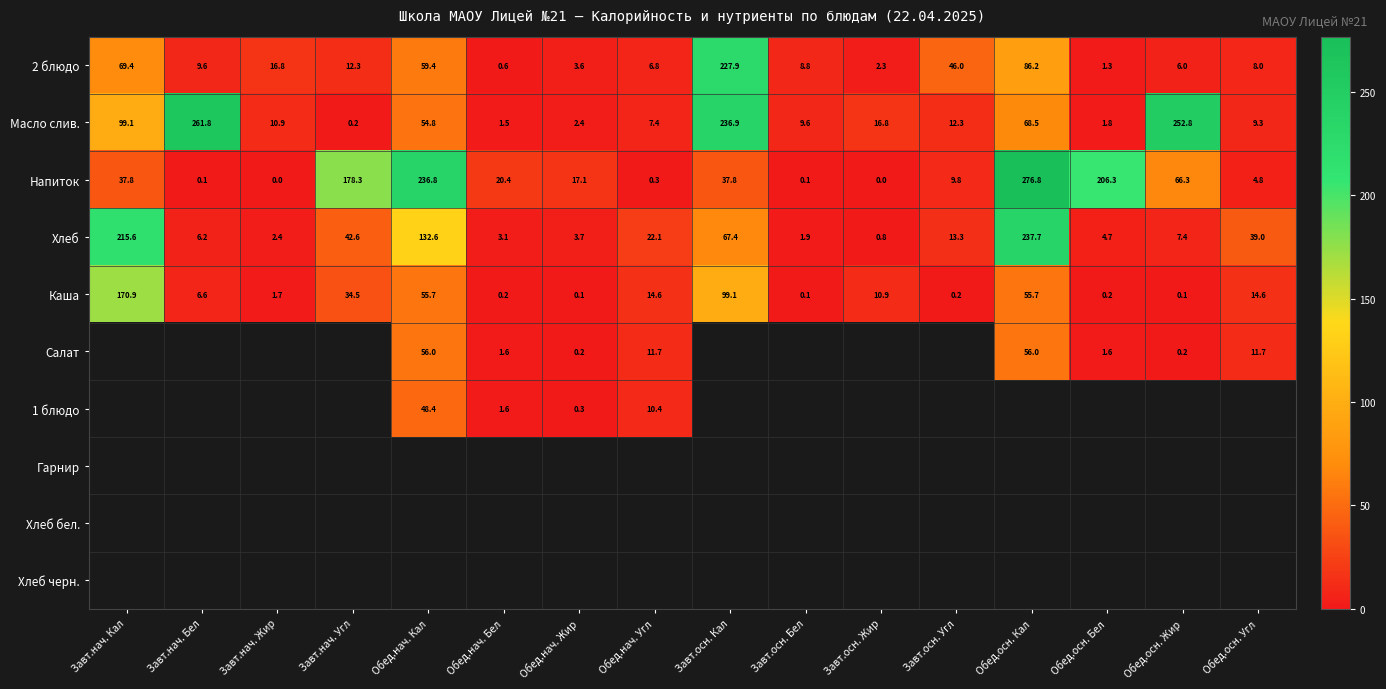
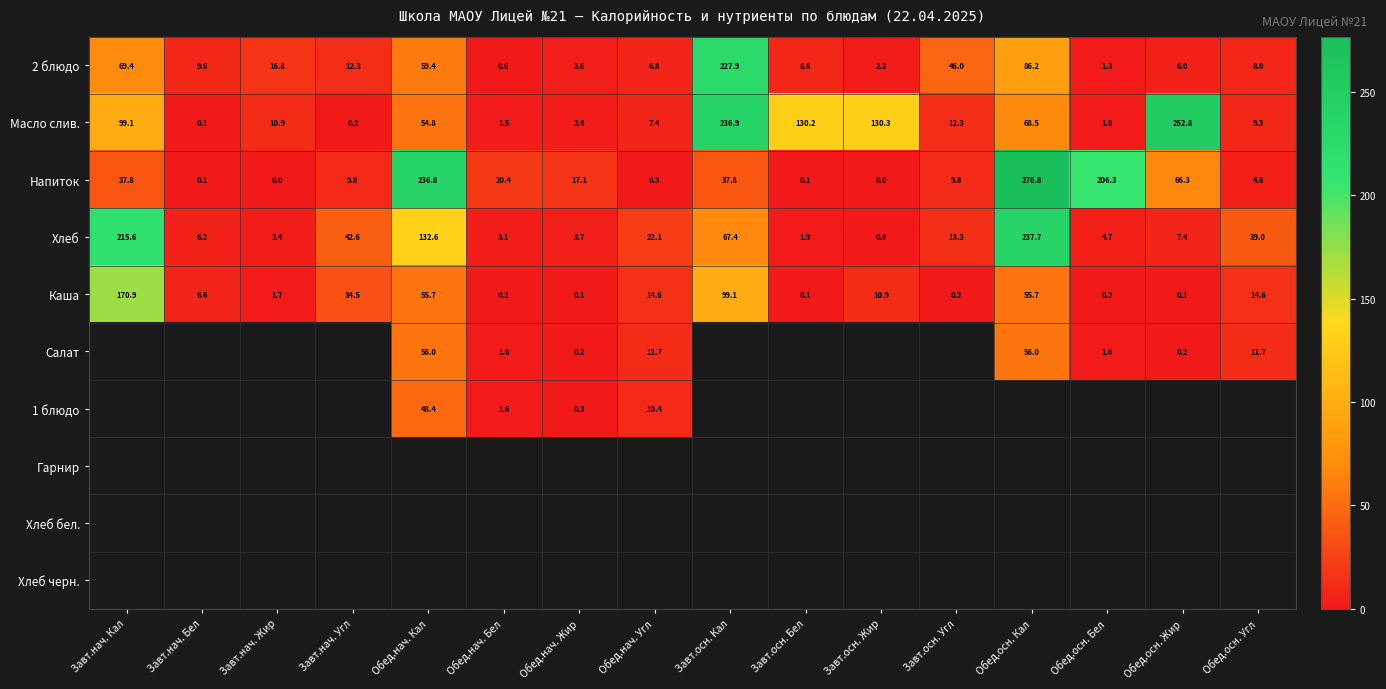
  {
    "2 блюдо": {
      "Завт.нач. Кал": 69.4,
      "Завт.нач. Бел": 9.6,
      "Завт.нач. Жир": 16.8,
      "Завт.нач. Угл": 12.3,
      "Обед.нач. Кал": 59.4,
      "Обед.нач. Бел": 0.6,
      "Обед.нач. Жир": 3.6,
      "Обед.нач. Угл": 6.8,
      "Завт.осн. Кал": 227.9,
      "Завт.осн. Бел": 8.8,
      "Завт.осн. Жир": 2.3,
      "Завт.осн. Угл": 46.0,
      "Обед.осн. Кал": 86.2,
      "Обед.осн. Бел": 1.3,
      "Обед.осн. Жир": 6.0,
      "Обед.осн. Угл": 8.0
    },
    "Масло слив.": {
      "Завт.нач. Кал": 99.1,
-     "Завт.нач. Бел": 261.8,
+     "Завт.нач. Бел": 0.1,
      "Завт.нач. Жир": 10.9,
      "Завт.нач. Угл": 0.2,
      "Обед.нач. Кал": 54.8,
      "Обед.нач. Бел": 1.5,
      "Обед.нач. Жир": 2.4,
      "Обед.нач. Угл": 7.4,
      "Завт.осн. Кал": 236.9,
-     "Завт.осн. Бел": 9.6,
-     "Завт.осн. Жир": 16.8,
+     "Завт.осн. Бел": 130.2,
+     "Завт.осн. Жир": 130.3,
      "Завт.осн. Угл": 12.3,
      "Обед.осн. Кал": 68.5,
      "Обед.осн. Бел": 1.8,
      "Обед.осн. Жир": 252.8,
      "Обед.осн. Угл": 9.3
    },
    "Напиток": {
      "Завт.нач. Кал": 37.8,
      "Завт.нач. Бел": 0.1,
      "Завт.нач. Жир": 0.0,
-     "Завт.нач. Угл": 178.3,
+     "Завт.нач. Угл": 9.8,
      "Обед.нач. Кал": 236.8,
      "Обед.нач. Бел": 20.4,
      "Обед.нач. Жир": 17.1,
      "Обед.нач. Угл": 0.3,
      "Завт.осн. Кал": 37.8,
      "Завт.осн. Бел": 0.1,
      "Завт.осн. Жир": 0.0,
      "Завт.осн. Угл": 9.8,
      "Обед.осн. Кал": 276.8,
      "Обед.осн. Бел": 206.3,
      "Обед.осн. Жир": 66.3,
      "Обед.осн. Угл": 4.8
    },
    "Хлеб": {
      "Завт.нач. Кал": 215.6,
      "Завт.нач. Бел": 6.2,
      "Завт.нач. Жир": 2.4,
      "Завт.нач. Угл": 42.6,
      "Обед.нач. Кал": 132.6,
      "Обед.нач. Бел": 3.1,
      "Обед.нач. Жир": 3.7,
      "Обед.нач. Угл": 22.1,
      "Завт.осн. Кал": 67.4,
      "Завт.осн. Бел": 1.9,
      "Завт.осн. Жир": 0.8,
      "Завт.осн. Угл": 13.3,
      "Обед.осн. Кал": 237.7,
      "Обед.осн. Бел": 4.7,
      "Обед.осн. Жир": 7.4,
      "Обед.осн. Угл": 39.0
    },
    "Каша": {
      "Завт.нач. Кал": 170.9,
      "Завт.нач. Бел": 6.6,
      "Завт.нач. Жир": 1.7,
      "Завт.нач. Угл": 34.5,
      "Обед.нач. Кал": 55.7,
      "Обед.нач. Бел": 0.2,
      "Обед.нач. Жир": 0.1,
      "Обед.нач. Угл": 14.6,
      "Завт.осн. Кал": 99.1,
      "Завт.осн. Бел": 0.1,
      "Завт.осн. Жир": 10.9,
      "Завт.осн. Угл": 0.2,
      "Обед.осн. Кал": 55.7,
      "Обед.осн. Бел": 0.2,
      "Обед.осн. Жир": 0.1,
      "Обед.осн. Угл": 14.6
    },
    "Салат": {
      "Обед.нач. Кал": 56.0,
      "Обед.нач. Бел": 1.6,
      "Обед.нач. Жир": 0.2,
      "Обед.нач. Угл": 11.7,
      "Обед.осн. Кал": 56.0,
      "Обед.осн. Бел": 1.6,
      "Обед.осн. Жир": 0.2,
      "Обед.осн. Угл": 11.7
    },
    "1 блюдо": {
      "Обед.нач. Кал": 48.4,
      "Обед.нач. Бел": 1.6,
      "Обед.нач. Жир": 0.3,
      "Обед.нач. Угл": 10.4
    }
  }
